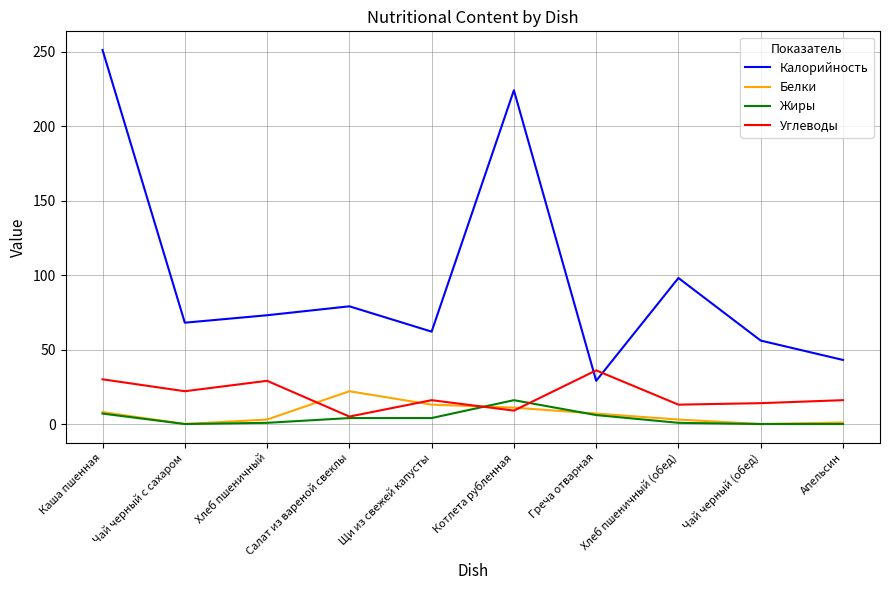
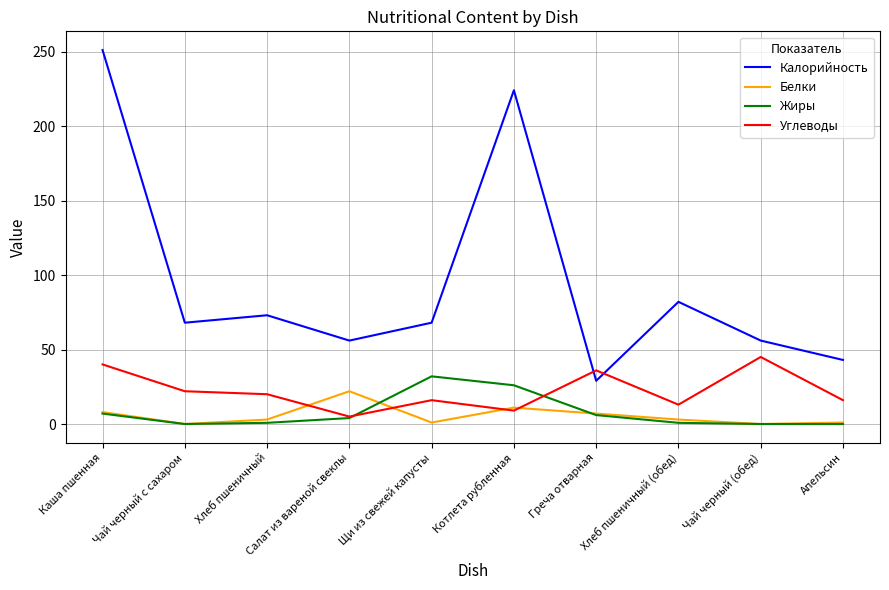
  {
    "Калорийность": {
      "Каша пшенная": 251,
      "Чай черный с сахаром": 68,
      "Хлеб пшеничный": 73,
-     "Салат из вареной свеклы": 79,
-     "Щи из свежей капусты": 62,
+     "Салат из вареной свеклы": 56,
+     "Щи из свежей капусты": 68,
      "Котлета рубленная": 224,
      "Греча отварная": 29,
-     "Хлеб пшеничный (обед)": 98,
+     "Хлеб пшеничный (обед)": 82,
      "Чай черный (обед)": 56,
      "Апельсин": 43
    },
    "Белки": {
      "Хлеб пшеничный": 3,
      "Салат из вареной свеклы": 22,
-     "Щи из свежей капусты": 13,
+     "Щи из свежей капусты": 1,
      "Котлета рубленная": 11,
      "Хлеб пшеничный (обед)": 3
    },
    "Жиры": {
      "Хлеб пшеничный": 1,
-     "Щи из свежей капусты": 4,
-     "Котлета рубленная": 16,
+     "Щи из свежей капусты": 32,
+     "Котлета рубленная": 26,
      "Хлеб пшеничный (обед)": 1
    },
    "Углеводы": {
-     "Каша пшенная": 30,
+     "Каша пшенная": 40,
      "Чай черный с сахаром": 22,
-     "Хлеб пшеничный": 29,
+     "Хлеб пшеничный": 20,
      "Щи из свежей капусты": 16,
      "Котлета рубленная": 9,
      "Греча отварная": 36,
      "Хлеб пшеничный (обед)": 13,
-     "Чай черный (обед)": 14,
+     "Чай черный (обед)": 45,
      "Апельсин": 16
    }
  }
